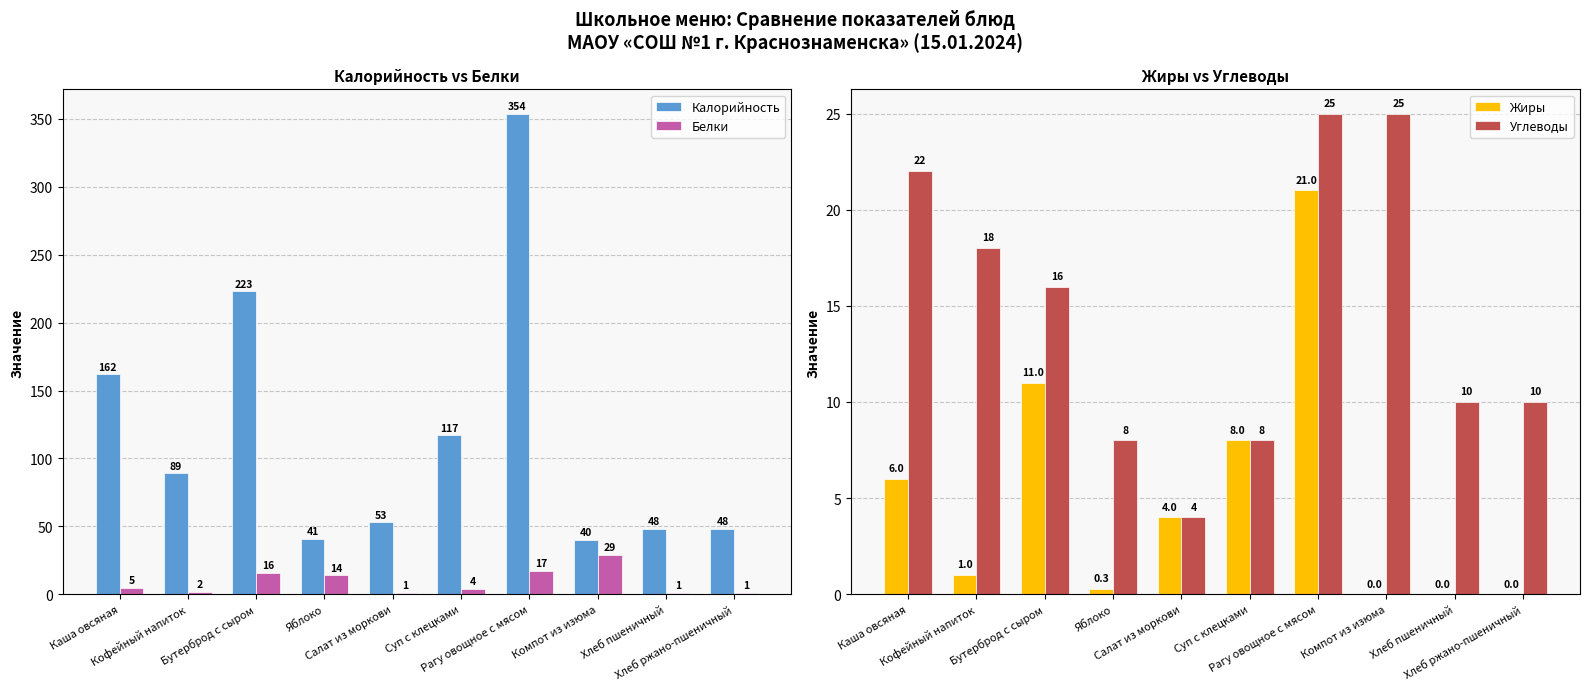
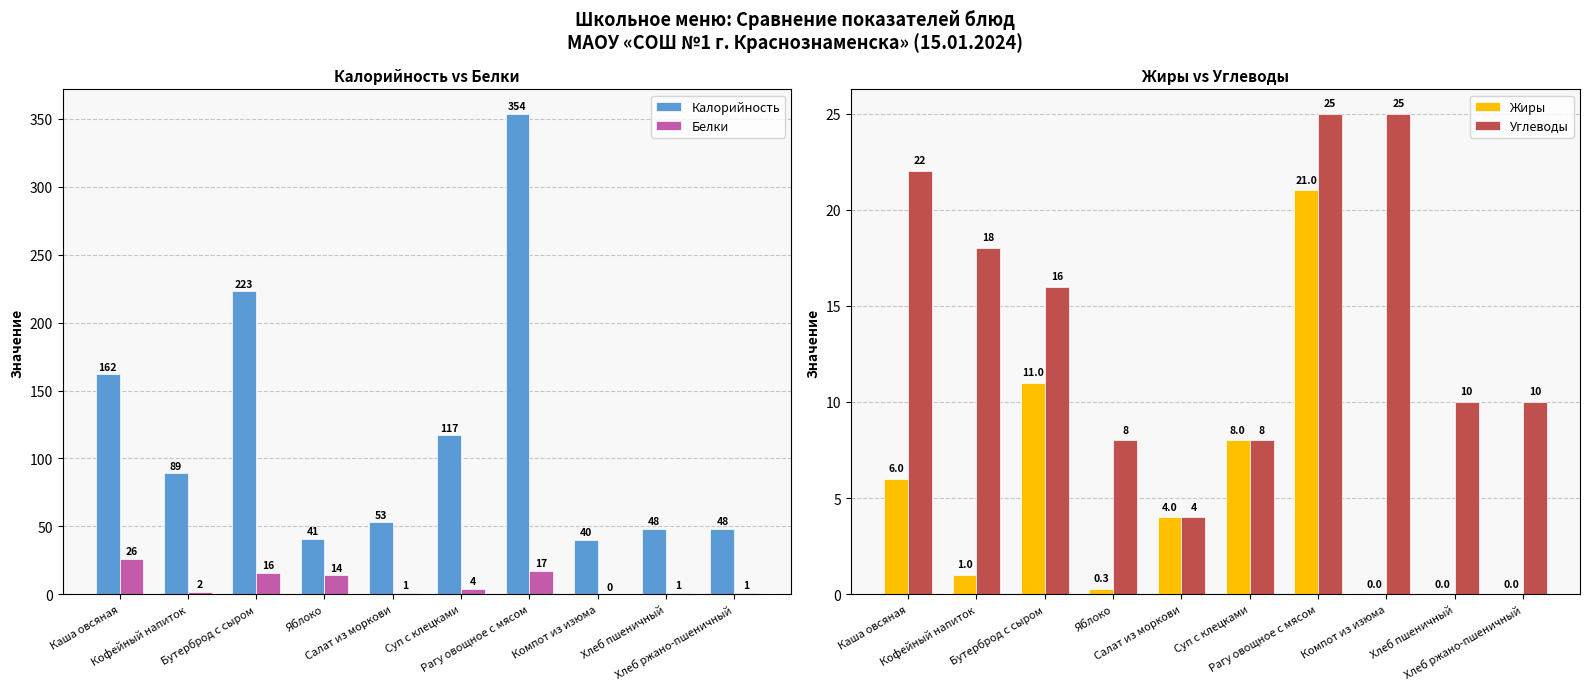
  {
    "Калорийность vs Белки": {
      "Калорийность": {
        "Каша овсяная": 162,
        "Кофейный напиток": 89,
        "Бутерброд с сыром": 223,
        "Яблоко": 41,
        "Салат из моркови": 53,
        "Суп с клецками": 117,
        "Рагу овощное с мясом": 354,
        "Компот из изюма": 40,
        "Хлеб пшеничный": 48,
        "Хлеб ржано-пшеничный": 48
      },
      "Белки": {
-       "Каша овсяная": 5,
+       "Каша овсяная": 26,
        "Кофейный напиток": 2,
        "Бутерброд с сыром": 16,
        "Яблоко": 14,
        "Салат из моркови": 1,
        "Суп с клецками": 4,
        "Рагу овощное с мясом": 17,
-       "Компот из изюма": 29,
+       "Компот из изюма": 0,
        "Хлеб пшеничный": 1,
        "Хлеб ржано-пшеничный": 1
      }
    },
    "Жиры vs Углеводы": {
      "Жиры": {
        "Каша овсяная": 6.0,
        "Кофейный напиток": 1.0,
        "Бутерброд с сыром": 11.0,
        "Яблоко": 0.3,
        "Салат из моркови": 4.0,
        "Суп с клецками": 8.0,
        "Рагу овощное с мясом": 21.0,
        "Компот из изюма": 0.0,
        "Хлеб пшеничный": 0.0,
        "Хлеб ржано-пшеничный": 0.0
      },
      "Углеводы": {
        "Каша овсяная": 22,
        "Кофейный напиток": 18,
        "Бутерброд с сыром": 16,
        "Яблоко": 8,
        "Салат из моркови": 4,
        "Суп с клецками": 8,
        "Рагу овощное с мясом": 25,
        "Компот из изюма": 25,
        "Хлеб пшеничный": 10,
        "Хлеб ржано-пшеничный": 10
      }
    }
  }
